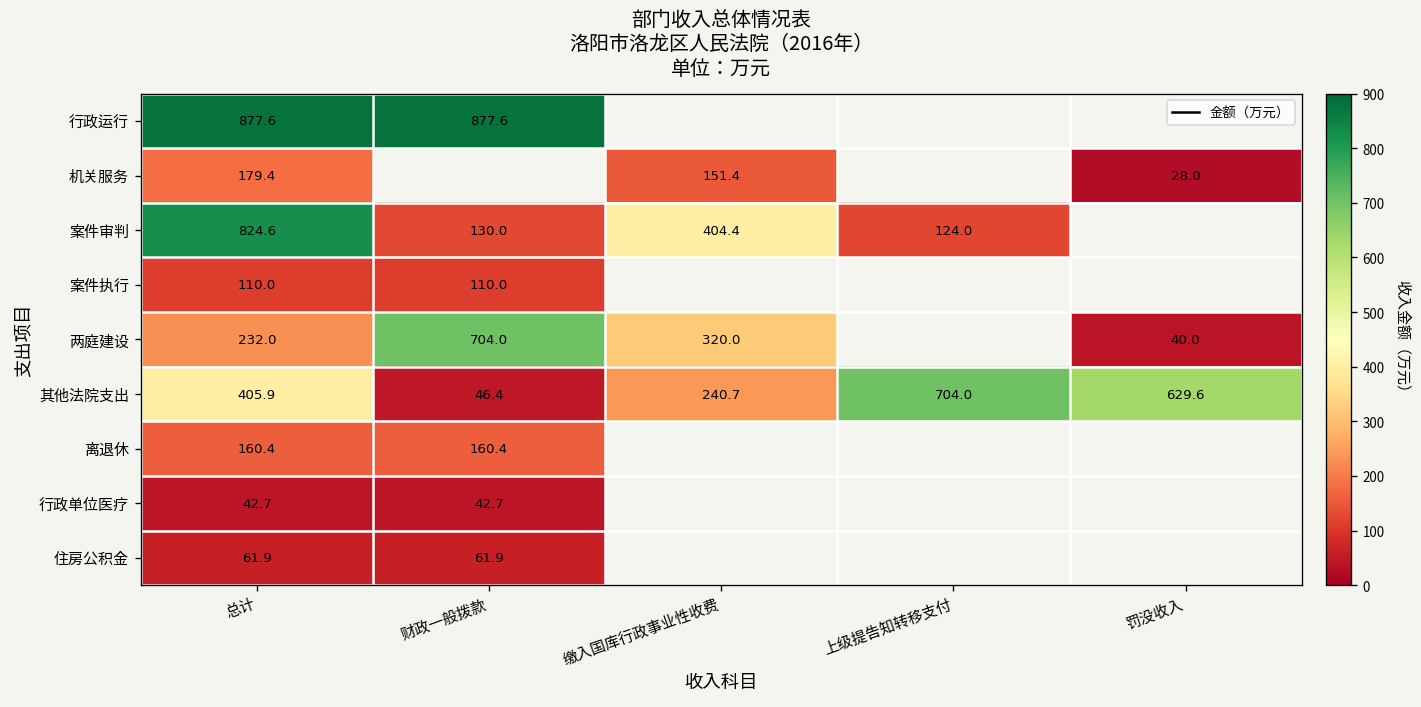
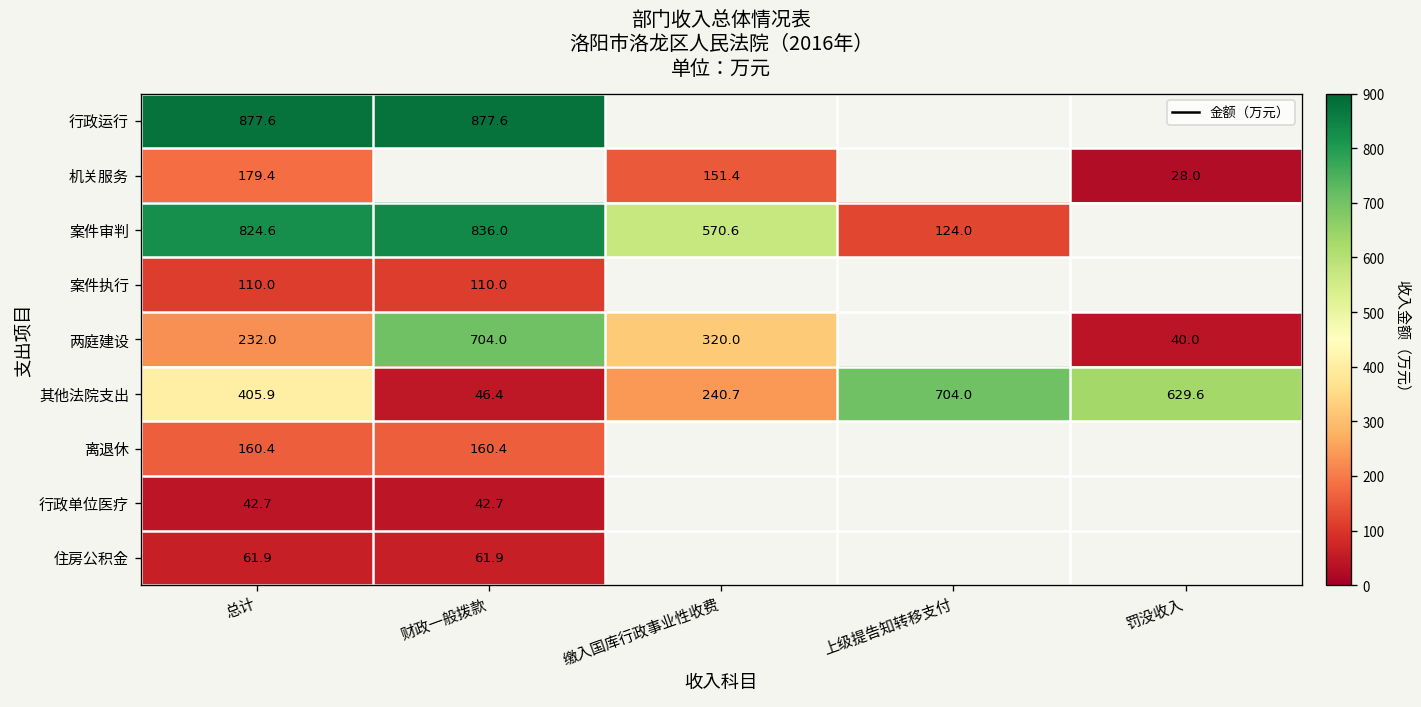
  {
    "行政运行": {
      "总计": 877.6,
      "财政一般拨款": 877.6
    },
    "机关服务": {
      "总计": 179.4,
      "缴入国库行政事业性收费": 151.4,
      "罚没收入": 28.0
    },
    "案件审判": {
      "总计": 824.6,
-     "财政一般拨款": 130.0,
-     "缴入国库行政事业性收费": 404.4,
+     "财政一般拨款": 836.0,
+     "缴入国库行政事业性收费": 570.6,
      "上级提告知转移支付": 124.0
    },
    "案件执行": {
      "总计": 110.0,
      "财政一般拨款": 110.0
    },
    "两庭建设": {
      "总计": 232.0,
      "财政一般拨款": 704.0,
      "缴入国库行政事业性收费": 320.0,
      "罚没收入": 40.0
    },
    "其他法院支出": {
      "总计": 405.9,
      "财政一般拨款": 46.4,
      "缴入国库行政事业性收费": 240.7,
      "上级提告知转移支付": 704.0,
      "罚没收入": 629.6
    },
    "离退休": {
      "总计": 160.4,
      "财政一般拨款": 160.4
    },
    "行政单位医疗": {
      "总计": 42.7,
      "财政一般拨款": 42.7
    },
    "住房公积金": {
      "总计": 61.9,
      "财政一般拨款": 61.9
    }
  }
